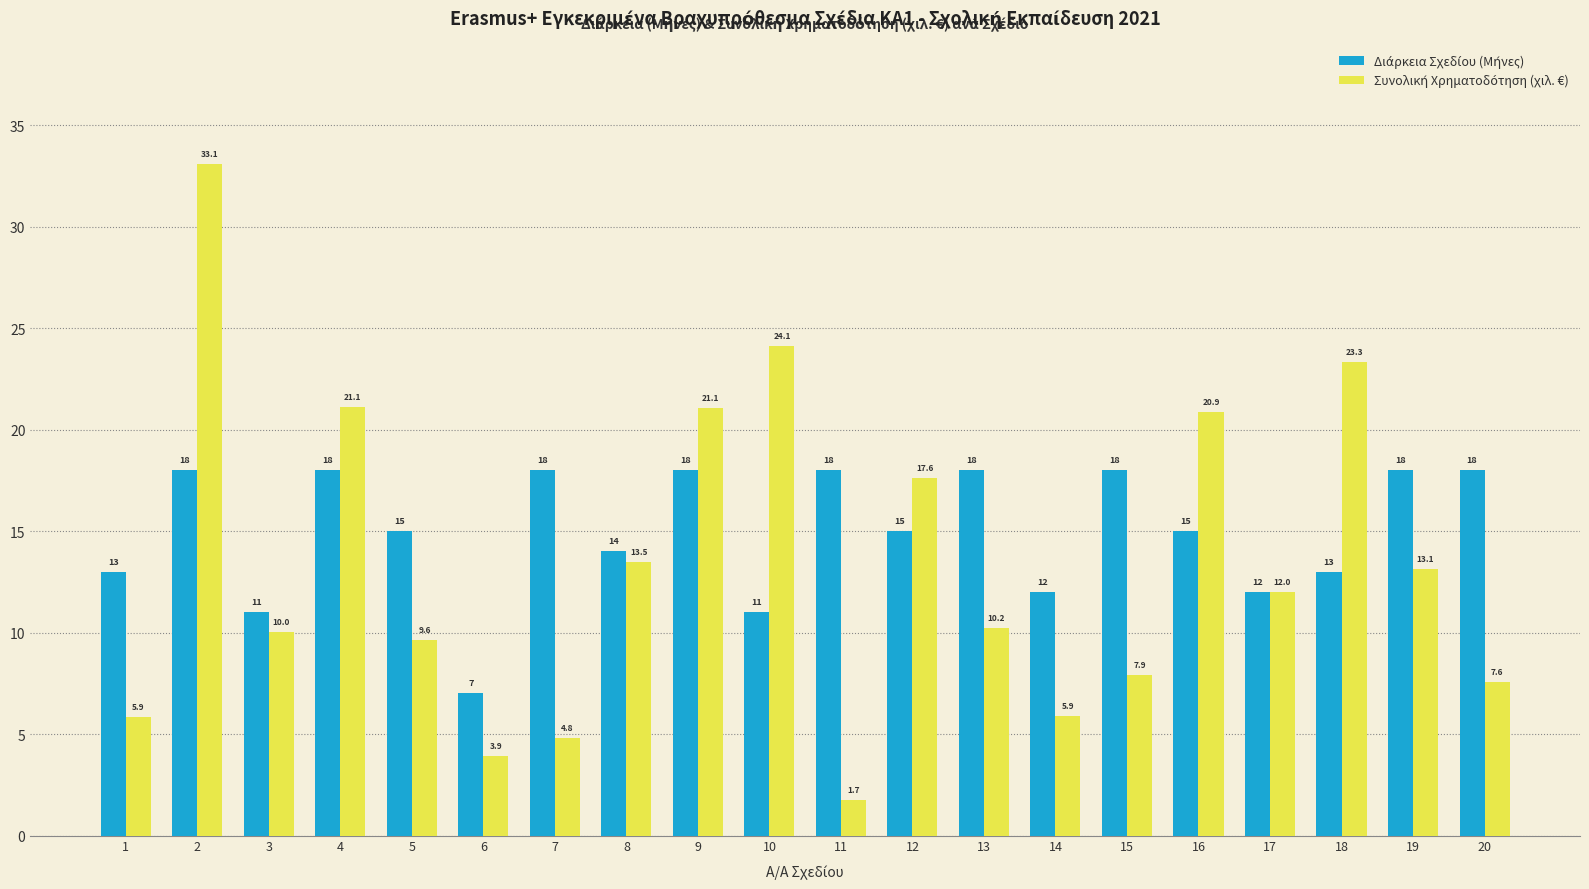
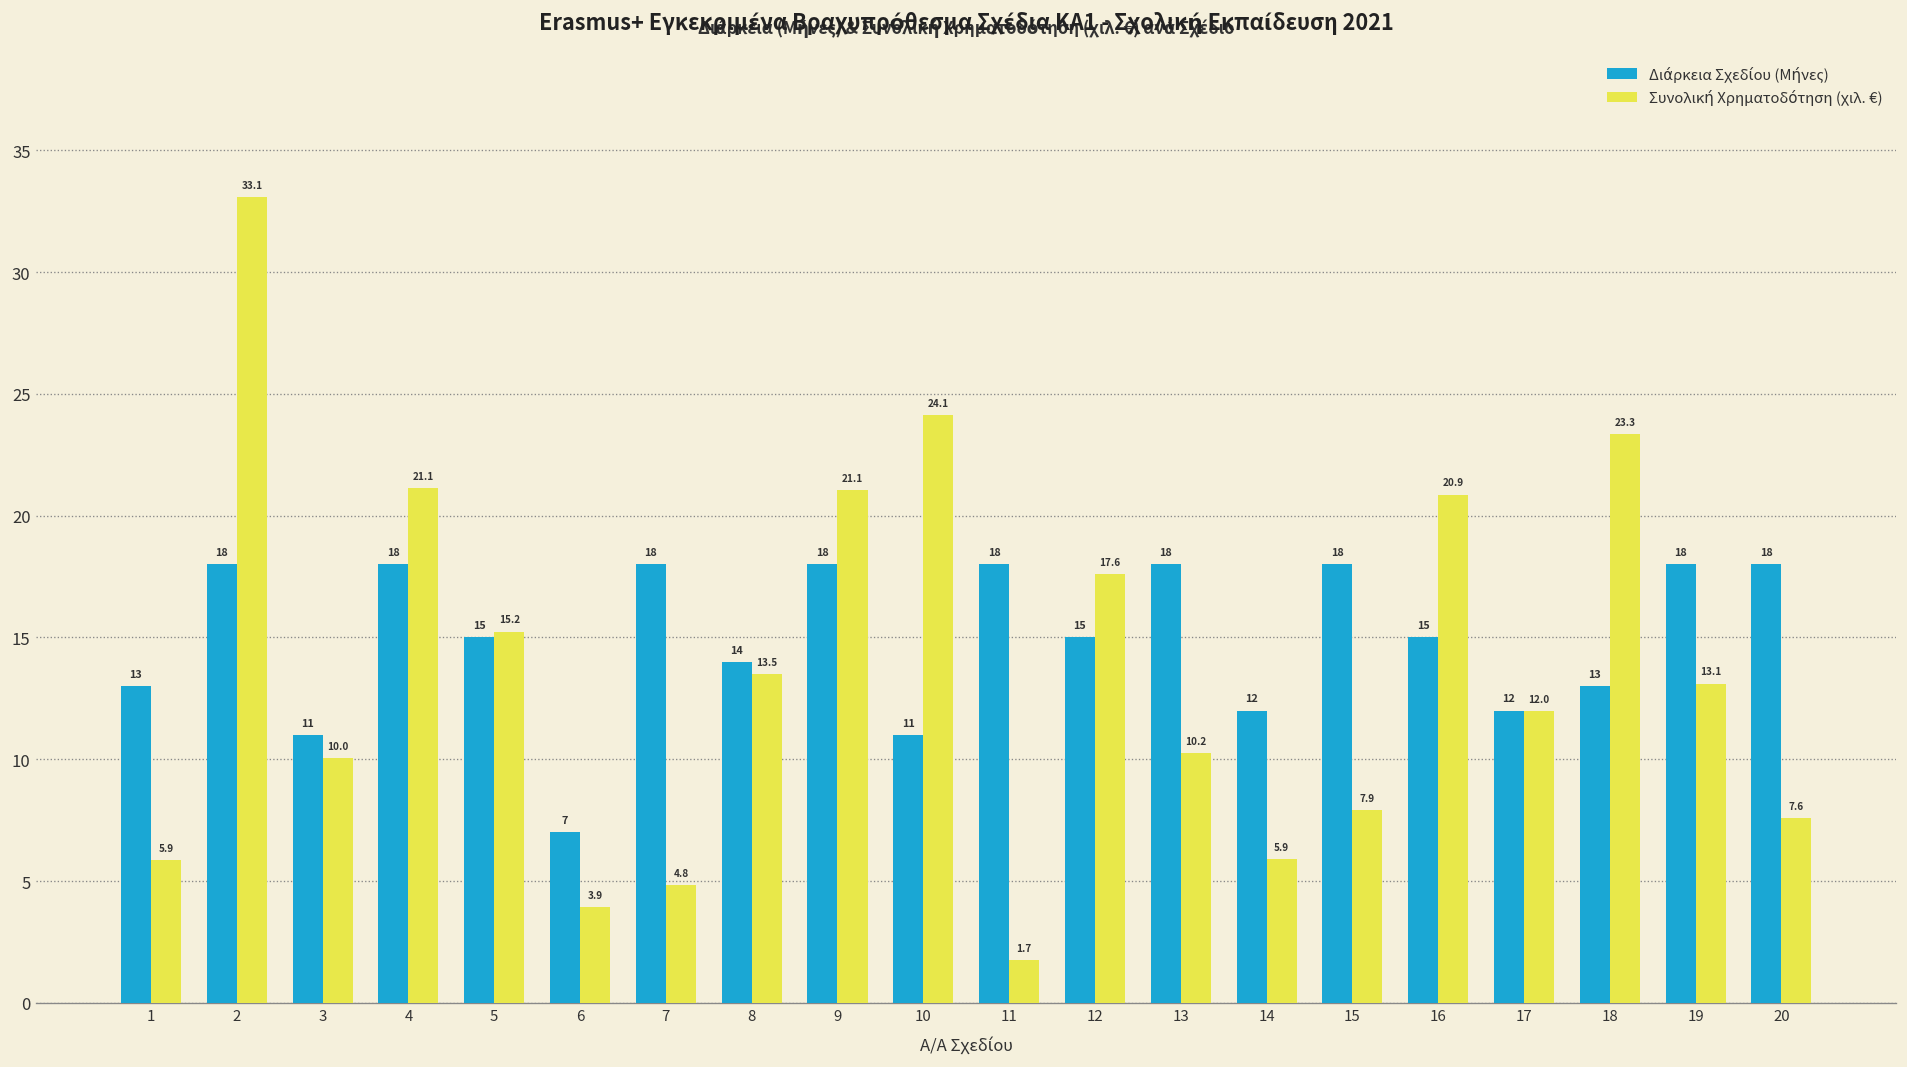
  {
    "Διάρκεια Σχεδίου (Μήνες)": {
      "1": 13,
      "2": 18,
      "3": 11,
      "4": 18,
      "5": 15,
      "6": 7,
      "7": 18,
      "8": 14,
      "9": 18,
      "10": 11,
      "11": 18,
      "12": 15,
      "13": 18,
      "14": 12,
      "15": 18,
      "16": 15,
      "17": 12,
      "18": 13,
      "19": 18,
      "20": 18
    },
    "Συνολική Χρηματοδότηση (χιλ. €)": {
      "1": 5.9,
      "2": 33.1,
      "3": 10.0,
      "4": 21.1,
-     "5": 9.6,
+     "5": 15.2,
      "6": 3.9,
      "7": 4.8,
      "8": 13.5,
      "9": 21.1,
      "10": 24.1,
      "11": 1.7,
      "12": 17.6,
      "13": 10.2,
      "14": 5.9,
      "15": 7.9,
      "16": 20.9,
      "17": 12.0,
      "18": 23.3,
      "19": 13.1,
      "20": 7.6
    }
  }
